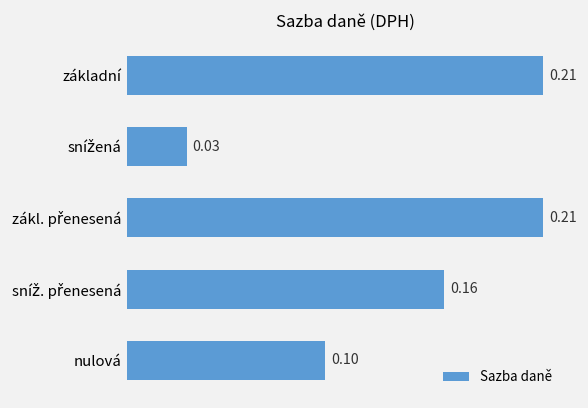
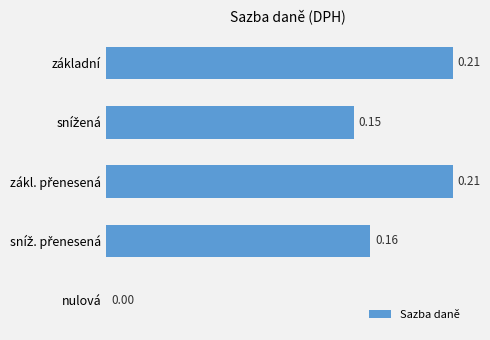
  {
    "základní": 0.21,
-   "snížená": 0.03,
+   "snížená": 0.15,
    "zákl. přenesená": 0.21,
    "sníž. přenesená": 0.16,
-   "nulová": 0.10
+   "nulová": 0.00
  }
